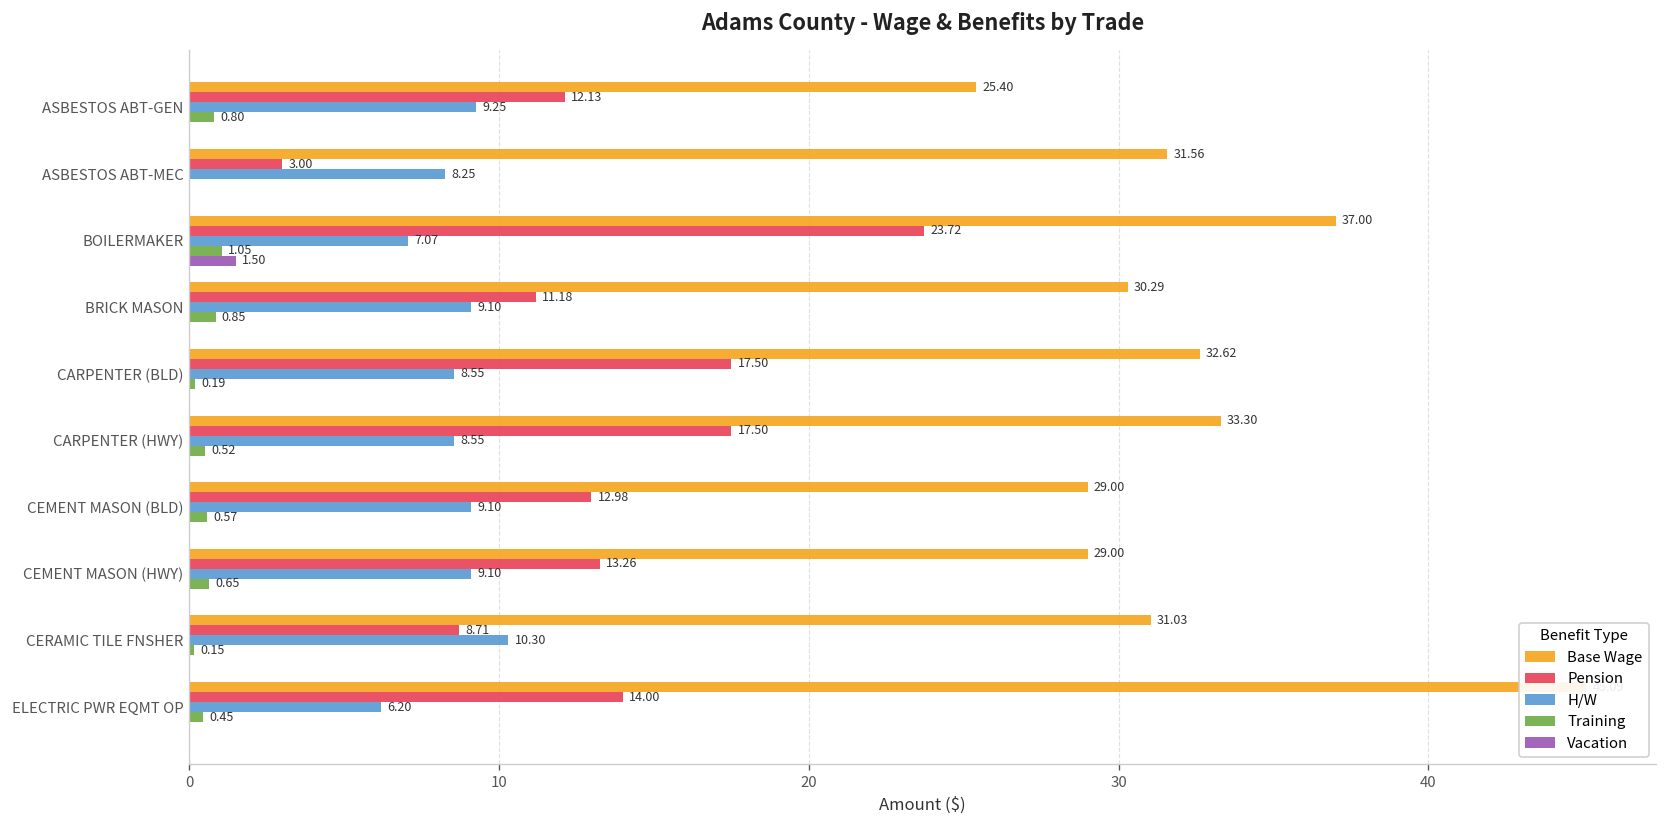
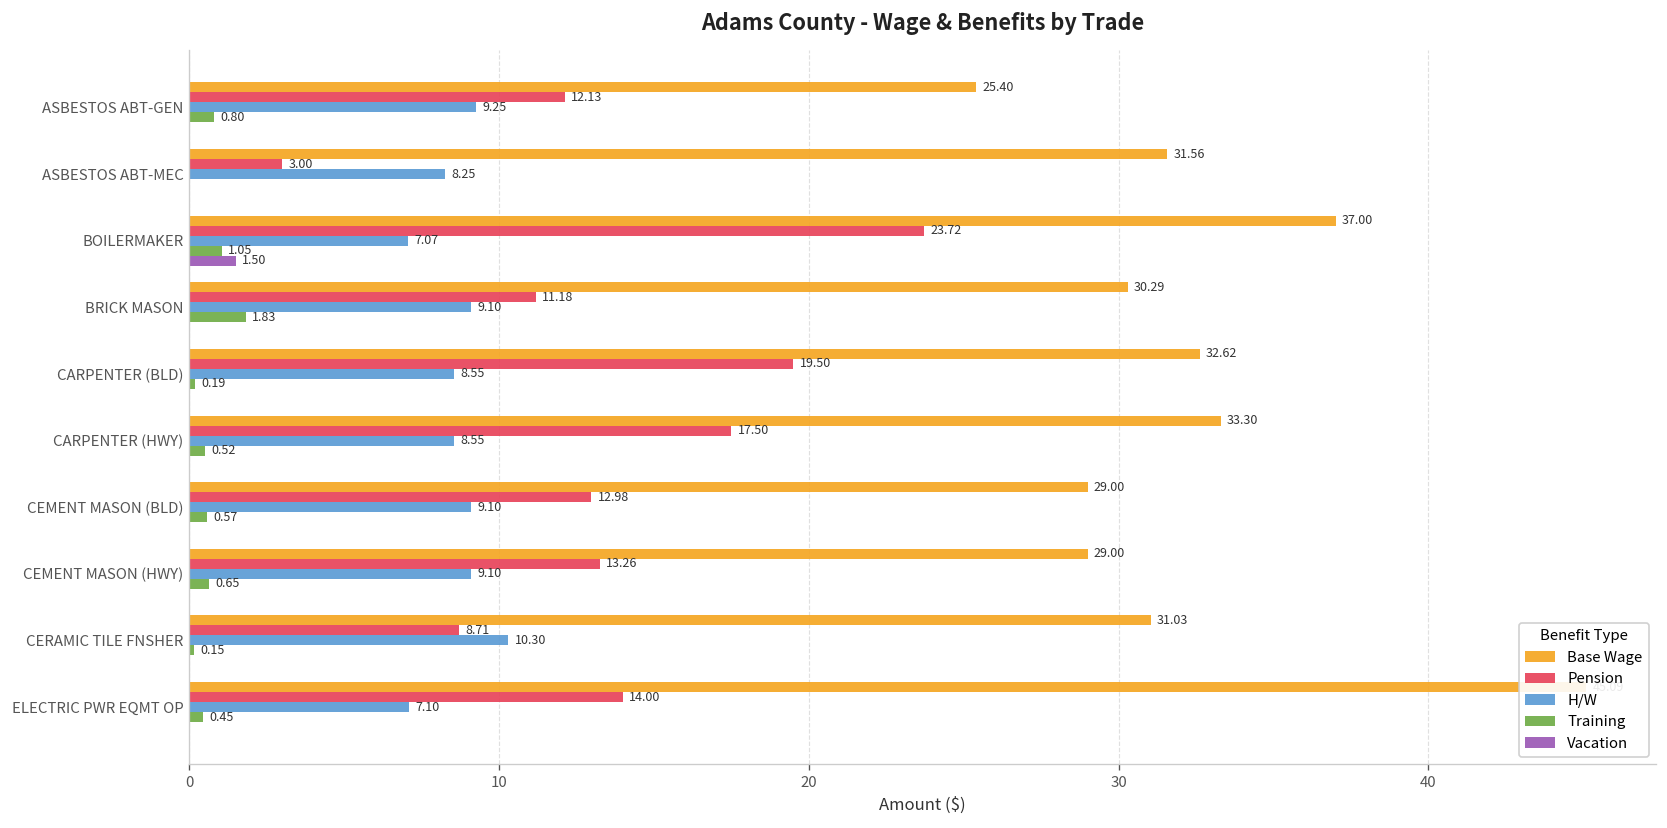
  {
    "Base Wage": {
      "ASBESTOS ABT-GEN": 25.40,
      "ASBESTOS ABT-MEC": 31.56,
      "BOILERMAKER": 37.00,
      "BRICK MASON": 30.29,
      "CARPENTER (BLD)": 32.62,
      "CARPENTER (HWY)": 33.30,
      "CEMENT MASON (BLD)": 29.00,
      "CEMENT MASON (HWY)": 29.00,
      "CERAMIC TILE FNSHER": 31.03
    },
    "Pension": {
      "ASBESTOS ABT-GEN": 12.13,
      "ASBESTOS ABT-MEC": 3.00,
      "BOILERMAKER": 23.72,
      "BRICK MASON": 11.18,
-     "CARPENTER (BLD)": 17.50,
+     "CARPENTER (BLD)": 19.50,
      "CARPENTER (HWY)": 17.50,
      "CEMENT MASON (BLD)": 12.98,
      "CEMENT MASON (HWY)": 13.26,
      "CERAMIC TILE FNSHER": 8.71,
      "ELECTRIC PWR EQMT OP": 14.00
    },
    "H/W": {
      "ASBESTOS ABT-GEN": 9.25,
      "ASBESTOS ABT-MEC": 8.25,
      "BOILERMAKER": 7.07,
      "BRICK MASON": 9.10,
      "CARPENTER (BLD)": 8.55,
      "CARPENTER (HWY)": 8.55,
      "CEMENT MASON (BLD)": 9.10,
      "CEMENT MASON (HWY)": 9.10,
      "CERAMIC TILE FNSHER": 10.30,
-     "ELECTRIC PWR EQMT OP": 6.20
+     "ELECTRIC PWR EQMT OP": 7.10
    },
    "Training": {
      "ASBESTOS ABT-GEN": 0.80,
      "BOILERMAKER": 1.05,
-     "BRICK MASON": 0.85,
+     "BRICK MASON": 1.83,
      "CARPENTER (BLD)": 0.19,
      "CARPENTER (HWY)": 0.52,
      "CEMENT MASON (BLD)": 0.57,
      "CEMENT MASON (HWY)": 0.65,
      "CERAMIC TILE FNSHER": 0.15,
      "ELECTRIC PWR EQMT OP": 0.45
    },
    "Vacation": {
      "BOILERMAKER": 1.50
    }
  }
